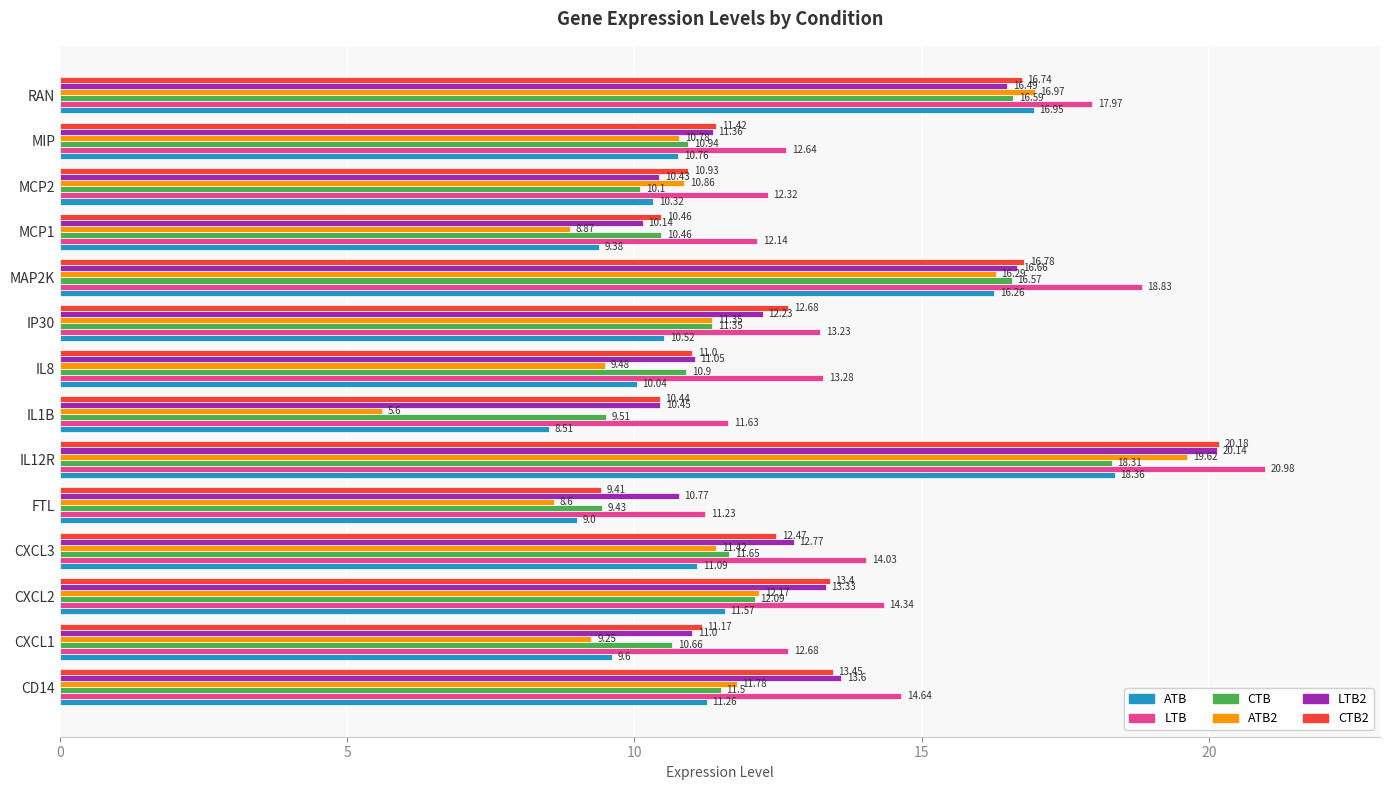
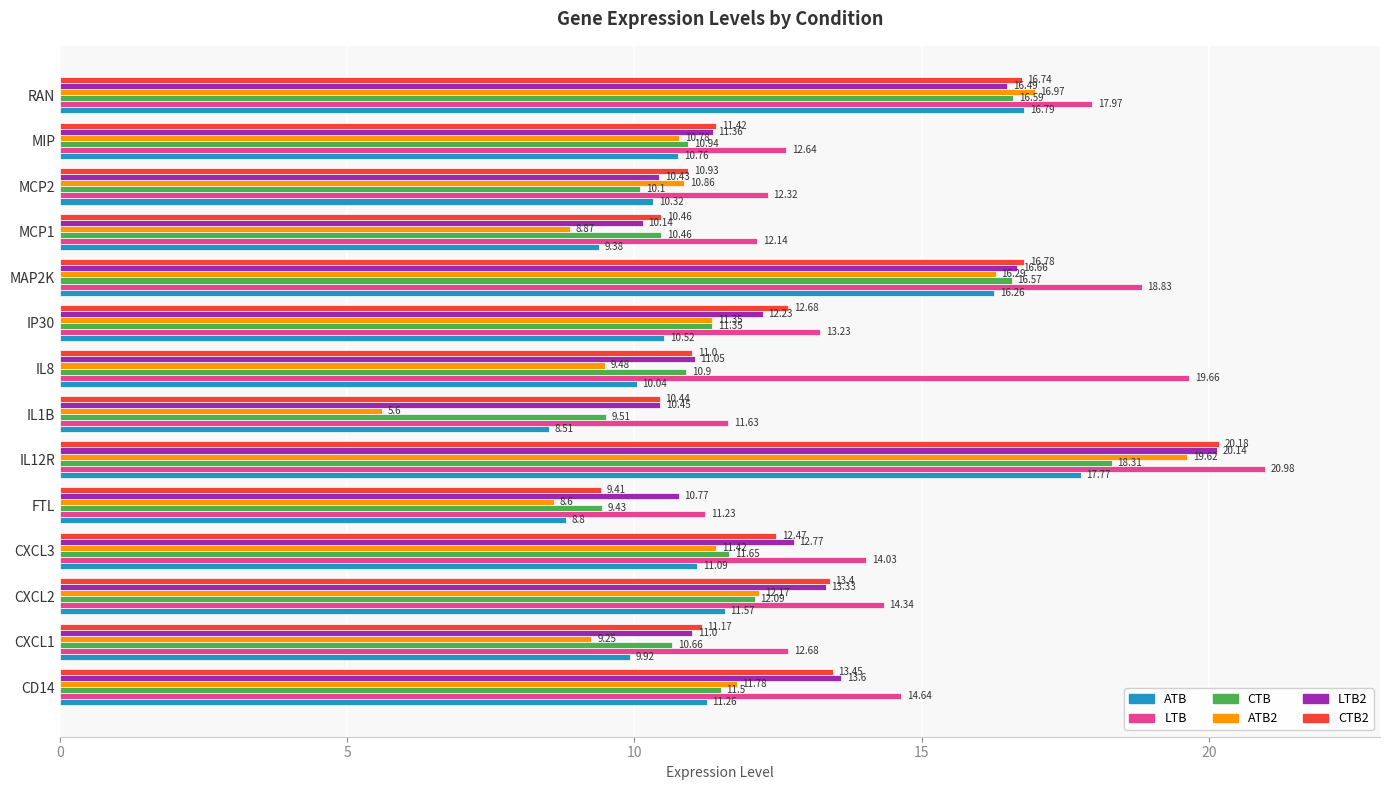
  {
    "ATB": {
-     "RAN": 16.95,
+     "RAN": 16.79,
      "MIP": 10.76,
      "MCP2": 10.32,
      "MCP1": 9.38,
      "MAP2K": 16.26,
      "IP30": 10.52,
      "IL8": 10.04,
      "IL1B": 8.51,
-     "IL12R": 18.36,
-     "FTL": 9.0,
+     "IL12R": 17.77,
+     "FTL": 8.8,
      "CXCL3": 11.09,
      "CXCL2": 11.57,
-     "CXCL1": 9.6,
+     "CXCL1": 9.92,
      "CD14": 11.26
    },
    "LTB": {
      "RAN": 17.97,
      "MIP": 12.64,
      "MCP2": 12.32,
      "MCP1": 12.14,
      "MAP2K": 18.83,
      "IP30": 13.23,
-     "IL8": 13.28,
+     "IL8": 19.66,
      "IL1B": 11.63,
      "IL12R": 20.98,
      "FTL": 11.23,
      "CXCL3": 14.03,
      "CXCL2": 14.34,
      "CXCL1": 12.68,
      "CD14": 14.64
    },
    "CTB": {
      "RAN": 16.59,
      "MCP2": 10.1,
      "MCP1": 10.46,
      "MAP2K": 16.57,
      "IL8": 10.9,
      "IL1B": 9.51,
      "IL12R": 18.31,
      "FTL": 9.43,
      "CXCL1": 10.66,
      "CD14": 11.5
    },
    "ATB2": {
      "RAN": 16.97,
      "MCP2": 10.86,
      "MCP1": 8.87,
      "MAP2K": 16.29,
      "IL8": 9.48,
      "IL1B": 5.6,
      "IL12R": 19.62,
      "FTL": 8.6,
      "CXCL1": 9.25,
      "CD14": 11.78
    },
    "LTB2": {
      "MCP2": 10.43,
      "MCP1": 10.14,
      "IP30": 12.23,
      "FTL": 10.77,
      "CXCL3": 12.77
    },
    "CTB2": {
      "MCP2": 10.93,
      "MCP1": 10.46,
      "IP30": 12.68,
      "FTL": 9.41,
      "CXCL3": 12.47
    }
  }
